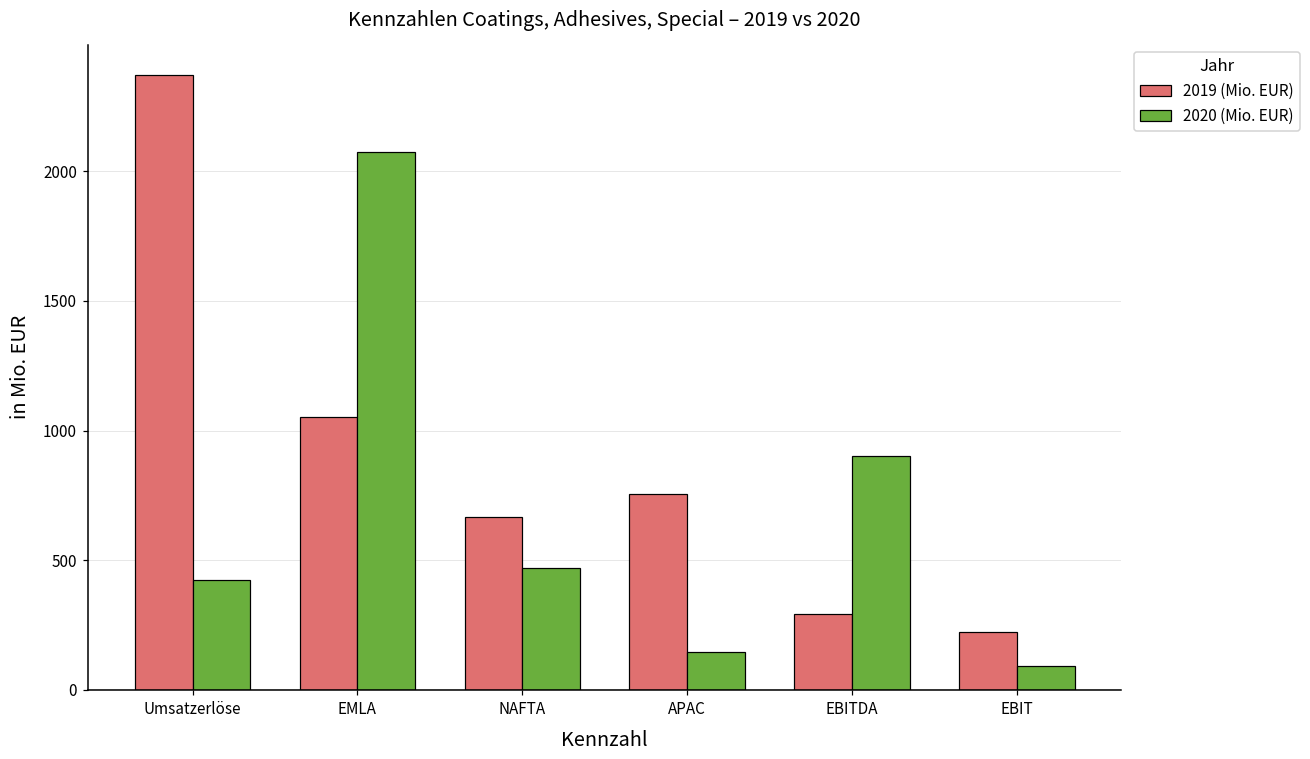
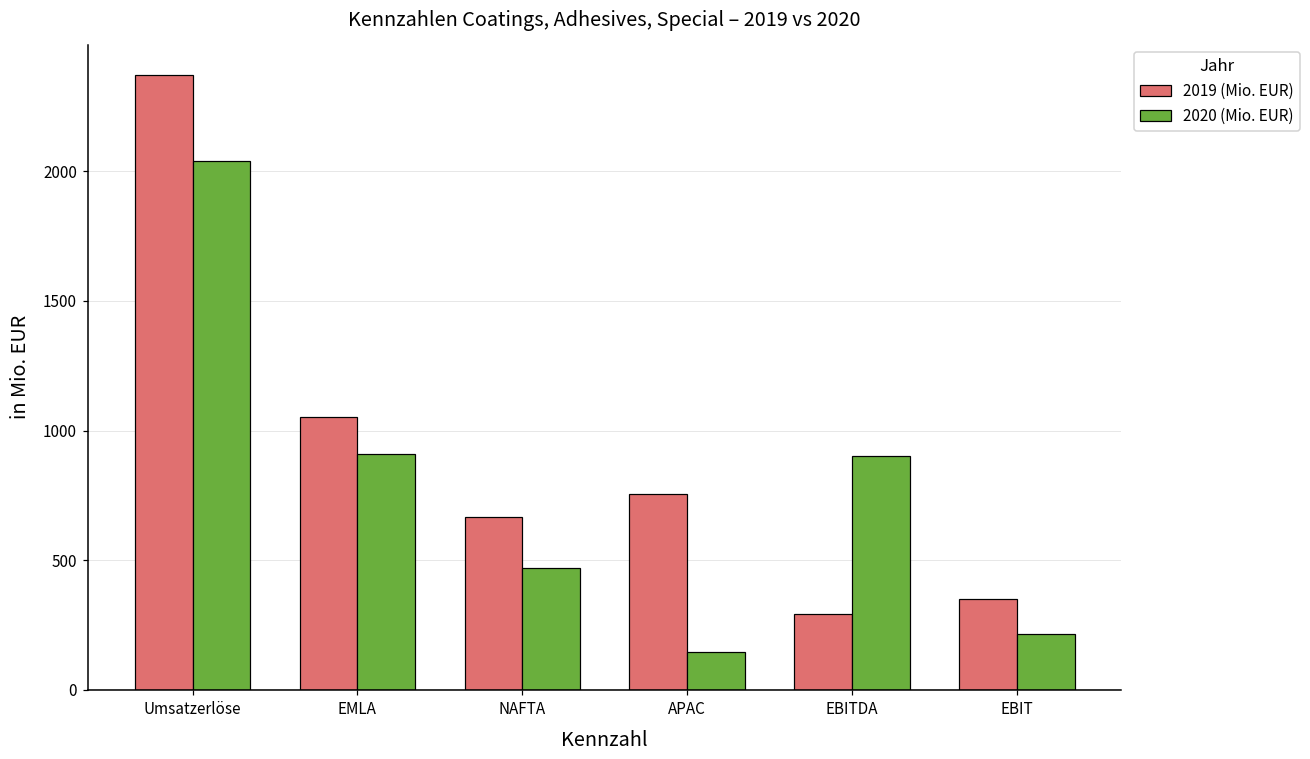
  {
    "2019 (Mio. EUR)": {
      "Umsatzerlöse": 2370,
      "EMLA": 1050,
      "NAFTA": 670,
      "APAC": 760,
      "EBITDA": 290,
-     "EBIT": 230
+     "EBIT": 350
    },
    "2020 (Mio. EUR)": {
-     "Umsatzerlöse": 420,
-     "EMLA": 2070,
+     "Umsatzerlöse": 2040,
+     "EMLA": 910,
      "NAFTA": 470,
      "APAC": 150,
      "EBITDA": 900,
-     "EBIT": 90
+     "EBIT": 220
    }
  }
